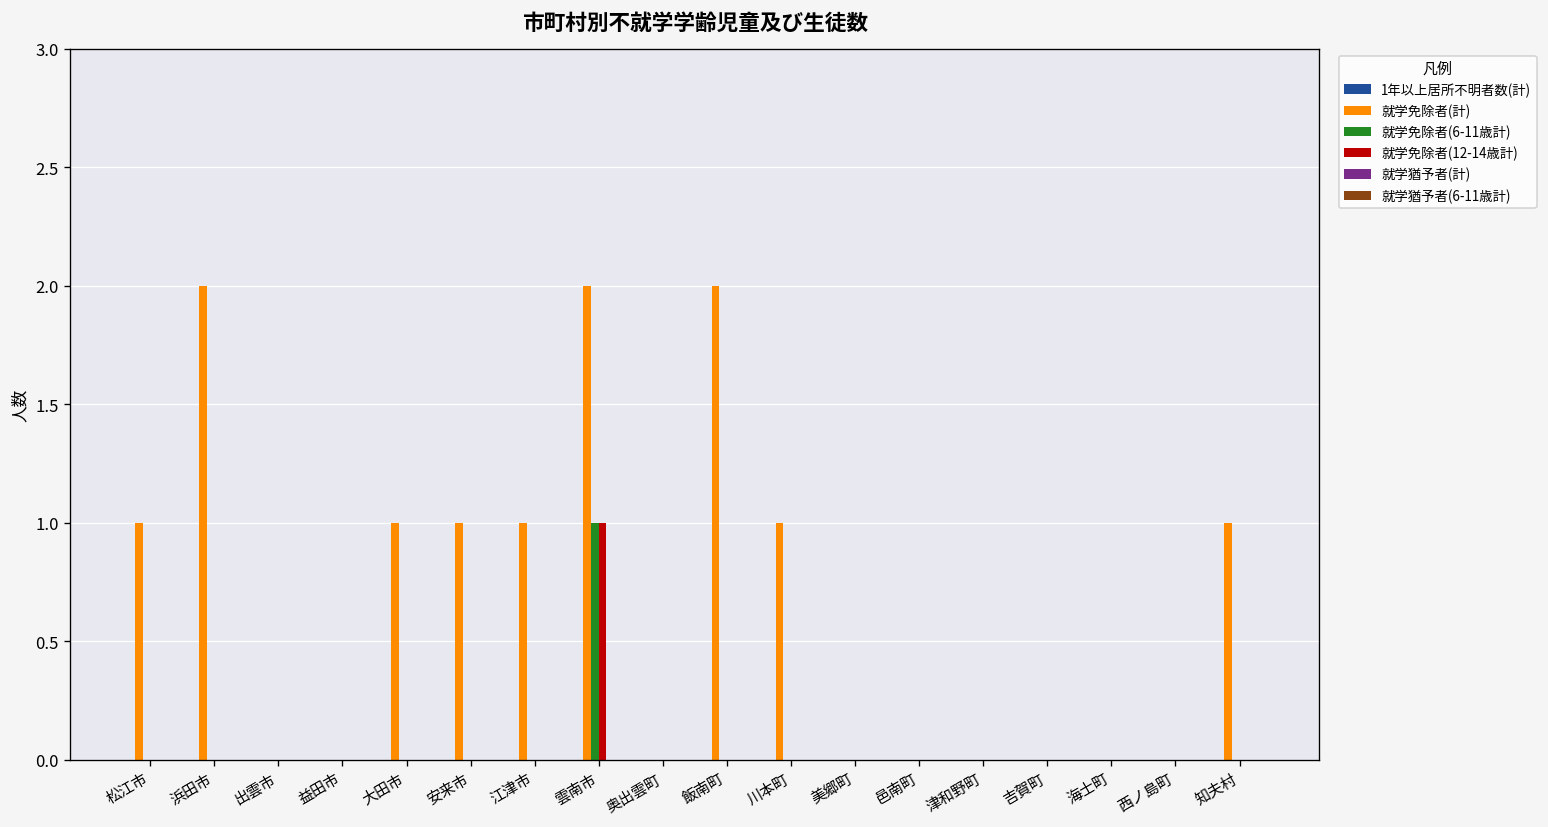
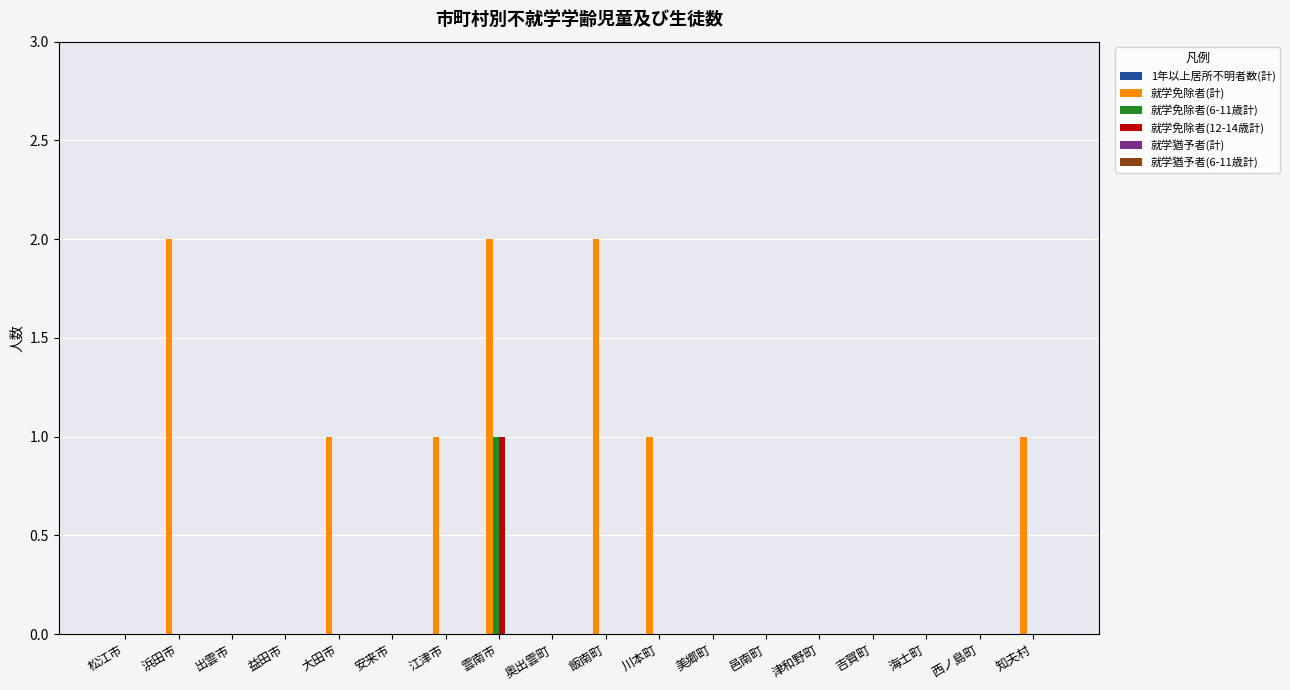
  {
    "1年以上居所不明者数(計)": {
      "松江市": 0,
      "浜田市": 0,
      "出雲市": 0,
      "益田市": 0,
      "大田市": 0,
      "安来市": 0,
      "江津市": 0,
      "雲南市": 0,
      "奥出雲町": 0,
      "飯南町": 0,
      "川本町": 0,
      "美郷町": 0,
      "邑南町": 0,
      "津和野町": 0,
      "吉賀町": 0,
      "海士町": 0,
      "西ノ島町": 0,
      "知夫村": 0
    },
    "就学免除者(計)": {
-     "松江市": 1,
+     "松江市": 0,
      "浜田市": 2,
      "出雲市": 0,
      "益田市": 0,
      "大田市": 1,
-     "安来市": 1,
+     "安来市": 0,
      "江津市": 1,
      "雲南市": 2,
      "奥出雲町": 0,
      "飯南町": 2,
      "川本町": 1,
      "美郷町": 0,
      "邑南町": 0,
      "津和野町": 0,
      "吉賀町": 0,
      "海士町": 0,
      "西ノ島町": 0,
      "知夫村": 1
    },
    "就学免除者(6-11歳計)": {
      "松江市": 0,
      "浜田市": 0,
      "出雲市": 0,
      "益田市": 0,
      "大田市": 0,
      "安来市": 0,
      "江津市": 0,
      "雲南市": 1,
      "奥出雲町": 0,
      "飯南町": 0,
      "川本町": 0,
      "美郷町": 0,
      "邑南町": 0,
      "津和野町": 0,
      "吉賀町": 0,
      "海士町": 0,
      "西ノ島町": 0,
      "知夫村": 0
    },
    "就学免除者(12-14歳計)": {
      "松江市": 0,
      "浜田市": 0,
      "出雲市": 0,
      "益田市": 0,
      "大田市": 0,
      "安来市": 0,
      "江津市": 0,
      "雲南市": 1,
      "奥出雲町": 0,
      "飯南町": 0,
      "川本町": 0,
      "美郷町": 0,
      "邑南町": 0,
      "津和野町": 0,
      "吉賀町": 0,
      "海士町": 0,
      "西ノ島町": 0,
      "知夫村": 0
    },
    "就学猶予者(計)": {
      "松江市": 0,
      "浜田市": 0,
      "出雲市": 0,
      "益田市": 0,
      "大田市": 0,
      "安来市": 0,
      "江津市": 0,
      "雲南市": 0,
      "奥出雲町": 0,
      "飯南町": 0,
      "川本町": 0,
      "美郷町": 0,
      "邑南町": 0,
      "津和野町": 0,
      "吉賀町": 0,
      "海士町": 0,
      "西ノ島町": 0,
      "知夫村": 0
    },
    "就学猶予者(6-11歳計)": {
      "松江市": 0,
      "浜田市": 0,
      "出雲市": 0,
      "益田市": 0,
      "大田市": 0,
      "安来市": 0,
      "江津市": 0,
      "雲南市": 0,
      "奥出雲町": 0,
      "飯南町": 0,
      "川本町": 0,
      "美郷町": 0,
      "邑南町": 0,
      "津和野町": 0,
      "吉賀町": 0,
      "海士町": 0,
      "西ノ島町": 0,
      "知夫村": 0
    }
  }
